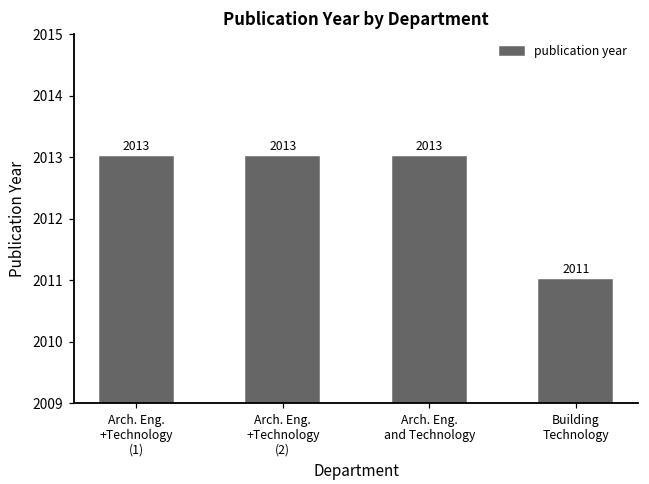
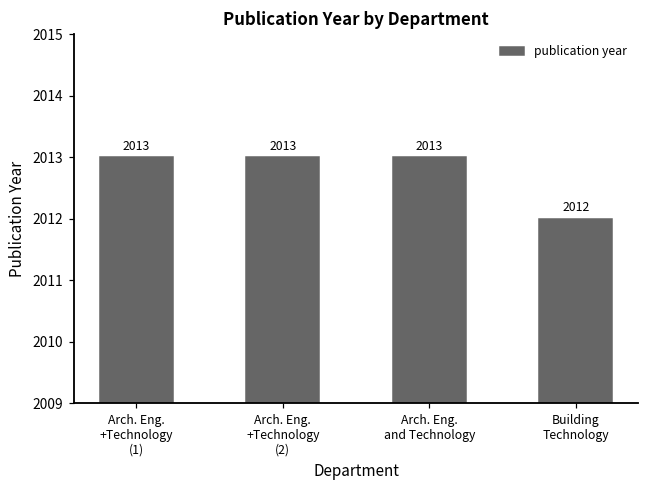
  {
    "Arch. Eng. +Technology (1)": 2013,
    "Arch. Eng. +Technology (2)": 2013,
    "Arch. Eng. and Technology": 2013,
-   "Building Technology": 2011
+   "Building Technology": 2012
  }
